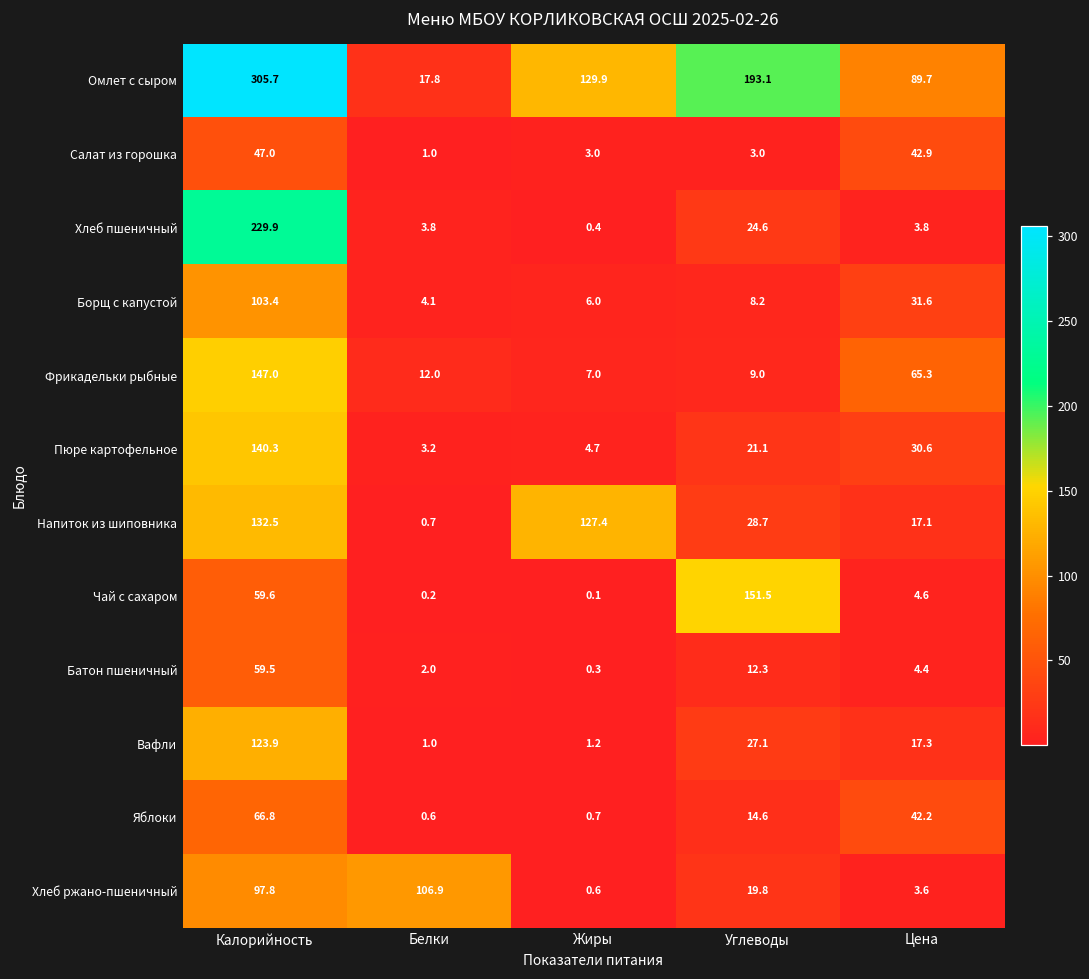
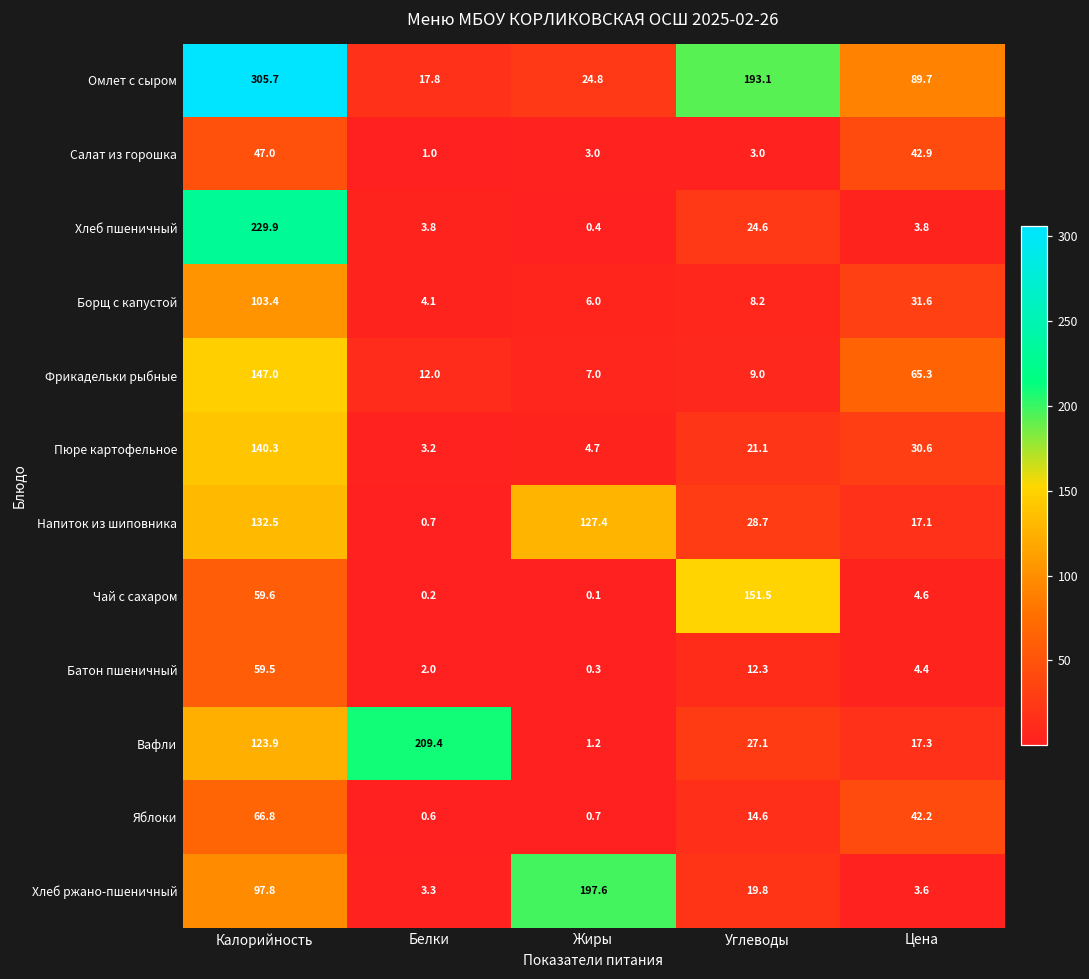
  {
    "Омлет с сыром": {
      "Калорийность": 305.7,
      "Белки": 17.8,
-     "Жиры": 129.9,
+     "Жиры": 24.8,
      "Углеводы": 193.1,
      "Цена": 89.7
    },
    "Салат из горошка": {
      "Калорийность": 47.0,
      "Белки": 1.0,
      "Жиры": 3.0,
      "Углеводы": 3.0,
      "Цена": 42.9
    },
    "Хлеб пшеничный": {
      "Калорийность": 229.9,
      "Белки": 3.8,
      "Жиры": 0.4,
      "Углеводы": 24.6,
      "Цена": 3.8
    },
    "Борщ с капустой": {
      "Калорийность": 103.4,
      "Белки": 4.1,
      "Жиры": 6.0,
      "Углеводы": 8.2,
      "Цена": 31.6
    },
    "Фрикадельки рыбные": {
      "Калорийность": 147.0,
      "Белки": 12.0,
      "Жиры": 7.0,
      "Углеводы": 9.0,
      "Цена": 65.3
    },
    "Пюре картофельное": {
      "Калорийность": 140.3,
      "Белки": 3.2,
      "Жиры": 4.7,
      "Углеводы": 21.1,
      "Цена": 30.6
    },
    "Напиток из шиповника": {
      "Калорийность": 132.5,
      "Белки": 0.7,
      "Жиры": 127.4,
      "Углеводы": 28.7,
      "Цена": 17.1
    },
    "Чай с сахаром": {
      "Калорийность": 59.6,
      "Белки": 0.2,
      "Жиры": 0.1,
      "Углеводы": 151.5,
      "Цена": 4.6
    },
    "Батон пшеничный": {
      "Калорийность": 59.5,
      "Белки": 2.0,
      "Жиры": 0.3,
      "Углеводы": 12.3,
      "Цена": 4.4
    },
    "Вафли": {
      "Калорийность": 123.9,
-     "Белки": 1.0,
+     "Белки": 209.4,
      "Жиры": 1.2,
      "Углеводы": 27.1,
      "Цена": 17.3
    },
    "Яблоки": {
      "Калорийность": 66.8,
      "Белки": 0.6,
      "Жиры": 0.7,
      "Углеводы": 14.6,
      "Цена": 42.2
    },
    "Хлеб ржано-пшеничный": {
      "Калорийность": 97.8,
-     "Белки": 106.9,
-     "Жиры": 0.6,
+     "Белки": 3.3,
+     "Жиры": 197.6,
      "Углеводы": 19.8,
      "Цена": 3.6
    }
  }
